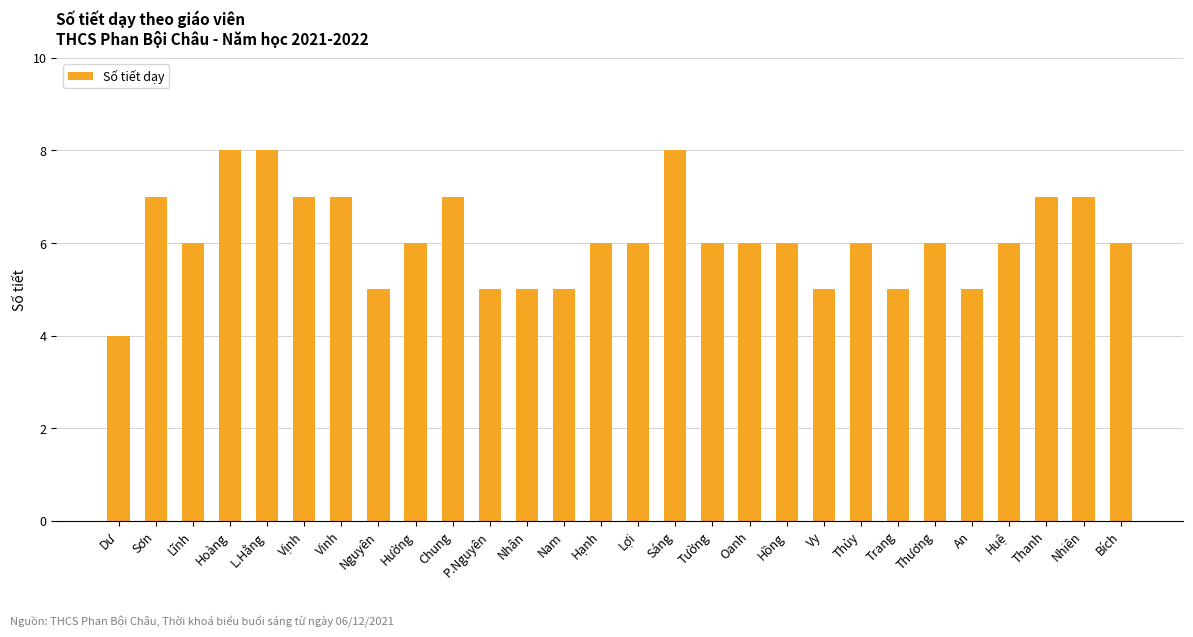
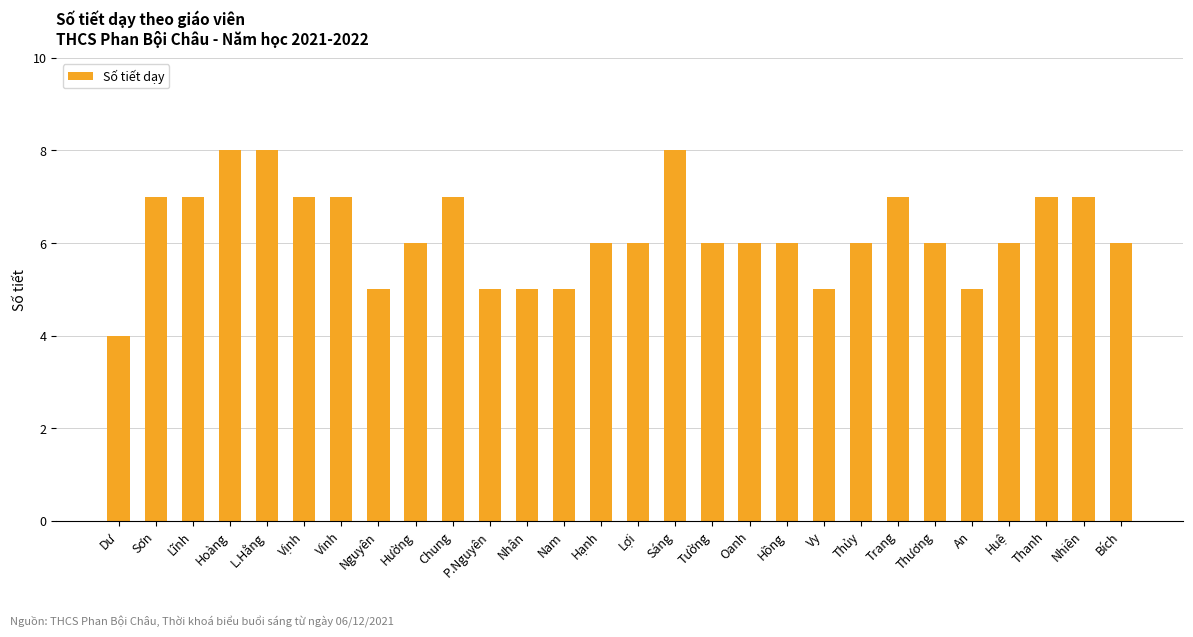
  {
    "Dư": 4,
    "Sơn": 7,
-   "Lĩnh": 6,
+   "Lĩnh": 7,
    "Hoàng": 8,
    "L.Hằng": 8,
    "Vịnh": 7,
    "Vinh": 7,
    "Nguyên": 5,
    "Hường": 6,
    "Chung": 7,
    "P.Nguyên": 5,
    "Nhân": 5,
    "Nam": 5,
    "Hạnh": 6,
    "Lợi": 6,
    "Sáng": 8,
    "Tường": 6,
    "Oanh": 6,
    "Hồng": 6,
    "Vy": 5,
    "Thủy": 6,
-   "Trang": 5,
+   "Trang": 7,
    "Thương": 6,
    "An": 5,
    "Huệ": 6,
    "Thanh": 7,
    "Nhiên": 7,
    "Bích": 6
  }
